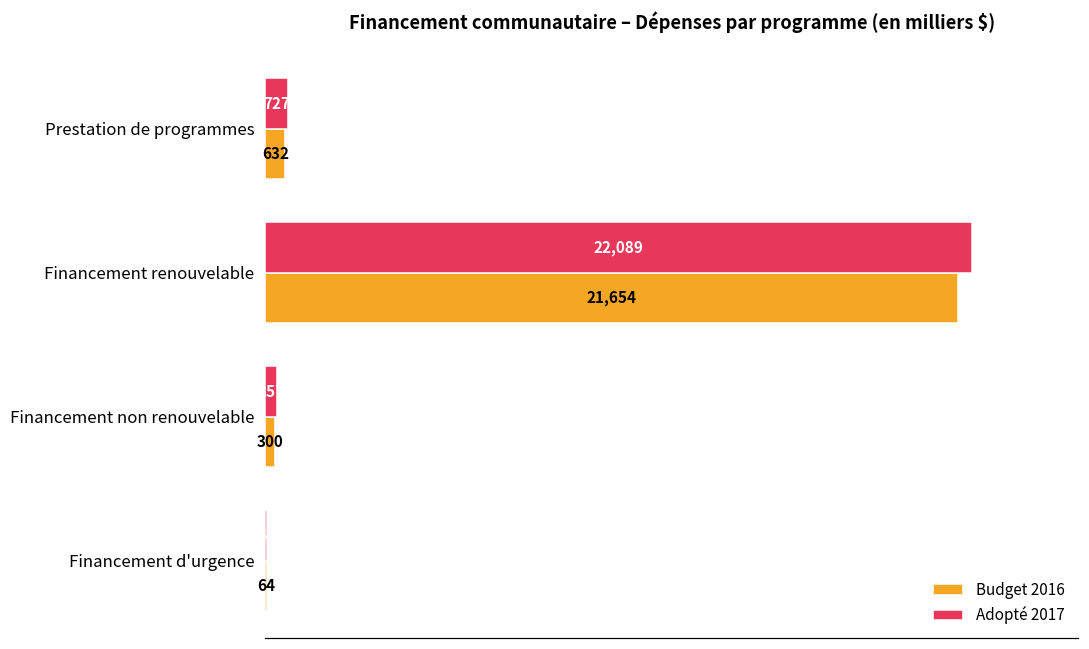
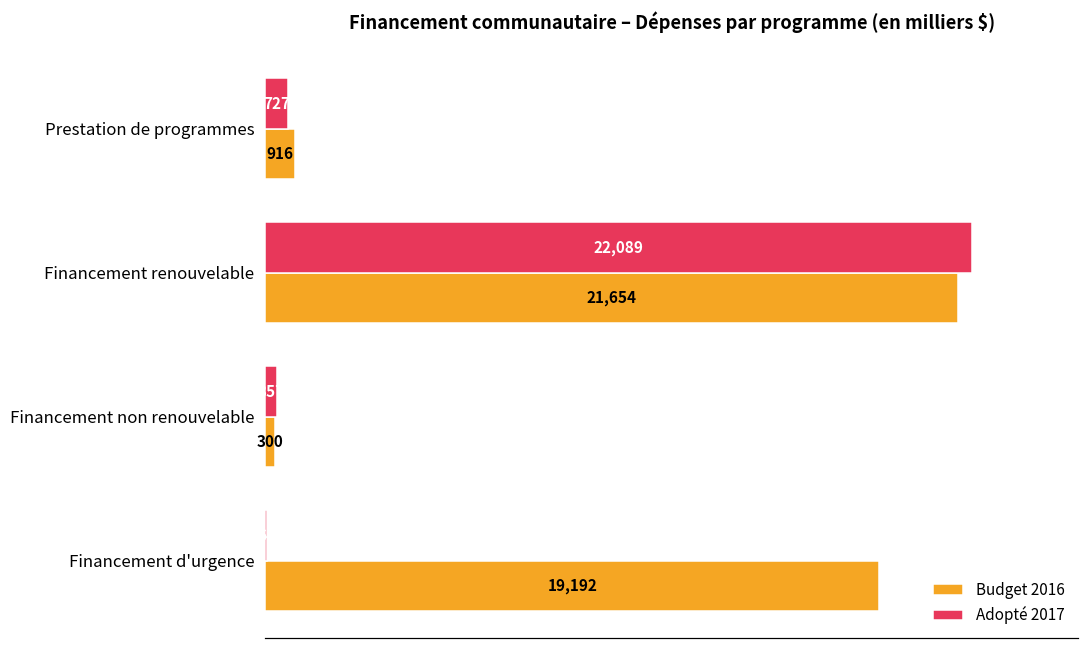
  {
    "Budget 2016": {
-     "Prestation de programmes": "632",
+     "Prestation de programmes": "916",
      "Financement renouvelable": "21,654",
      "Financement non renouvelable": "300",
-     "Financement d'urgence": "64"
+     "Financement d'urgence": "19,192"
    },
    "Adopté 2017": {
      "Prestation de programmes": "727",
      "Financement renouvelable": "22,089"
    }
  }
